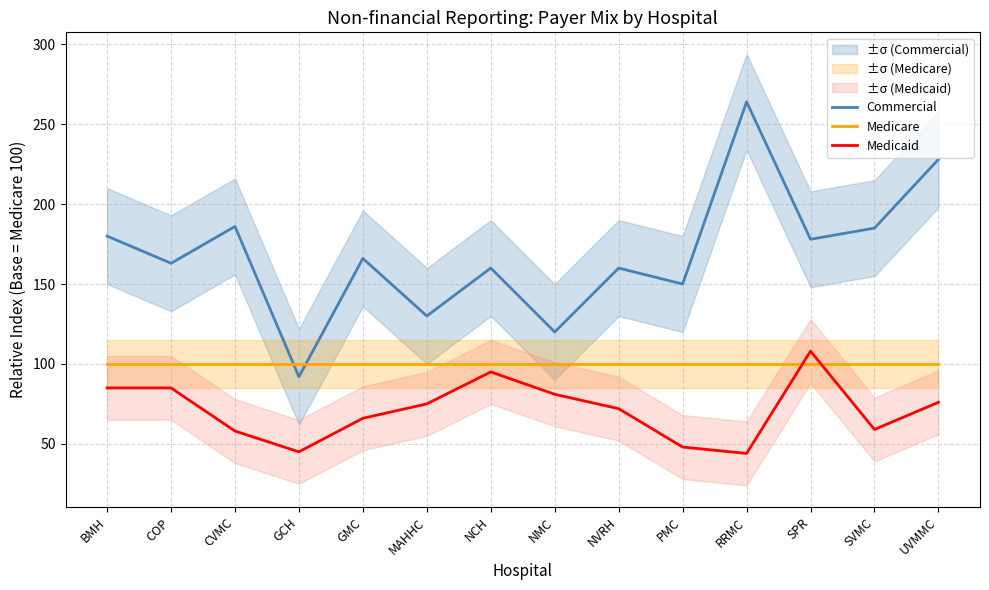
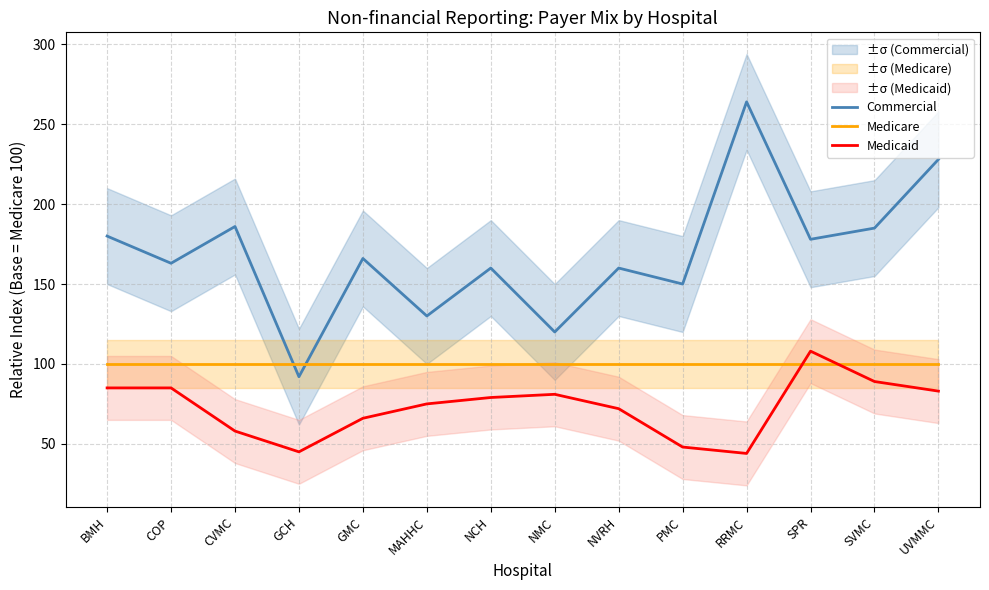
  {
    "Medicaid": {
      "BMH": 85,
      "COP": 85,
      "CVMC": 58,
      "GCH": 45,
      "GMC": 66,
      "MAHHC": 75,
-     "NCH": 95,
+     "NCH": 79,
      "NMC": 81,
      "NVRH": 72,
      "PMC": 48,
      "RRMC": 44,
      "SPR": 108,
-     "SVMC": 59,
-     "UVMMC": 76
+     "SVMC": 89,
+     "UVMMC": 83
    }
  }
